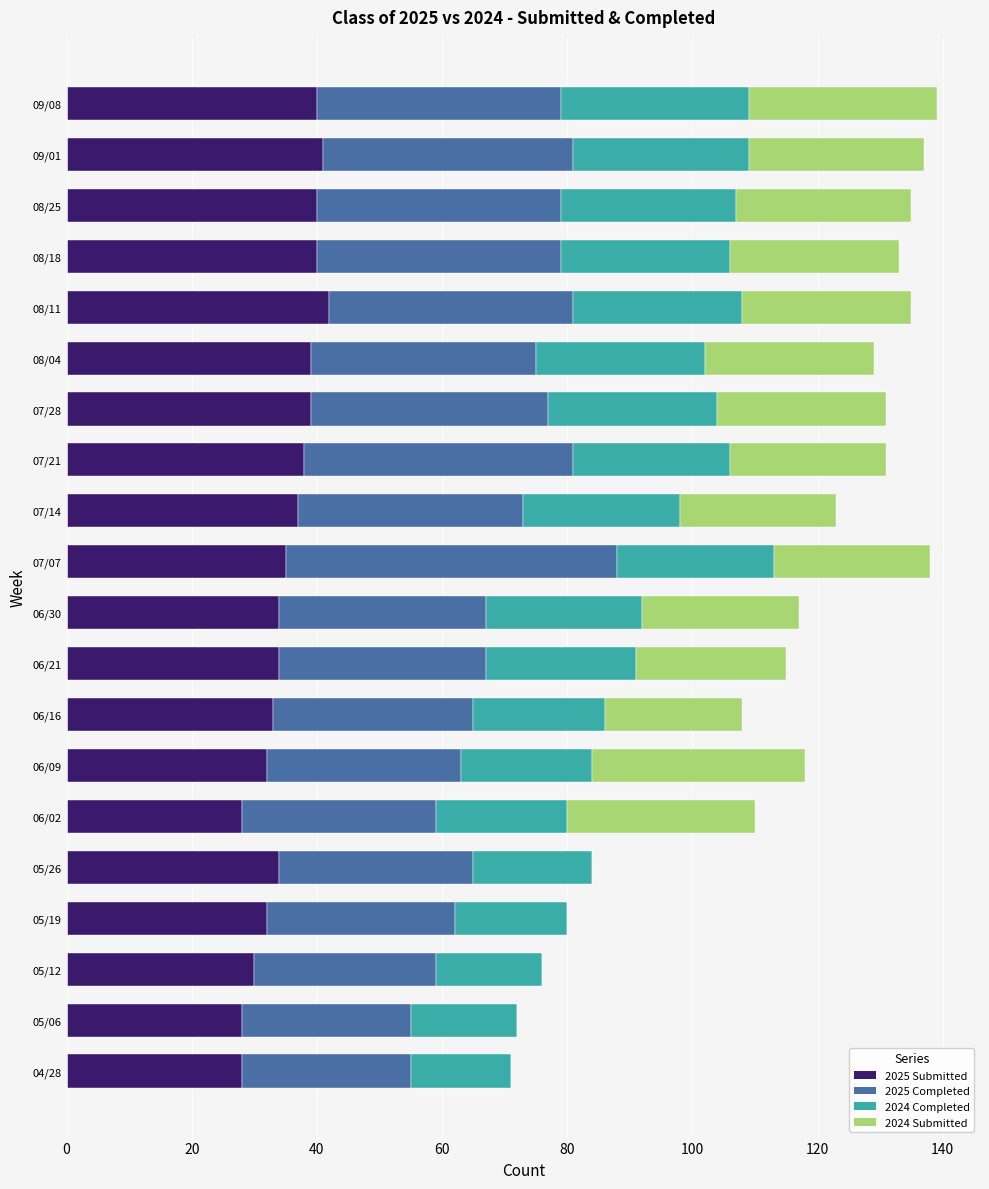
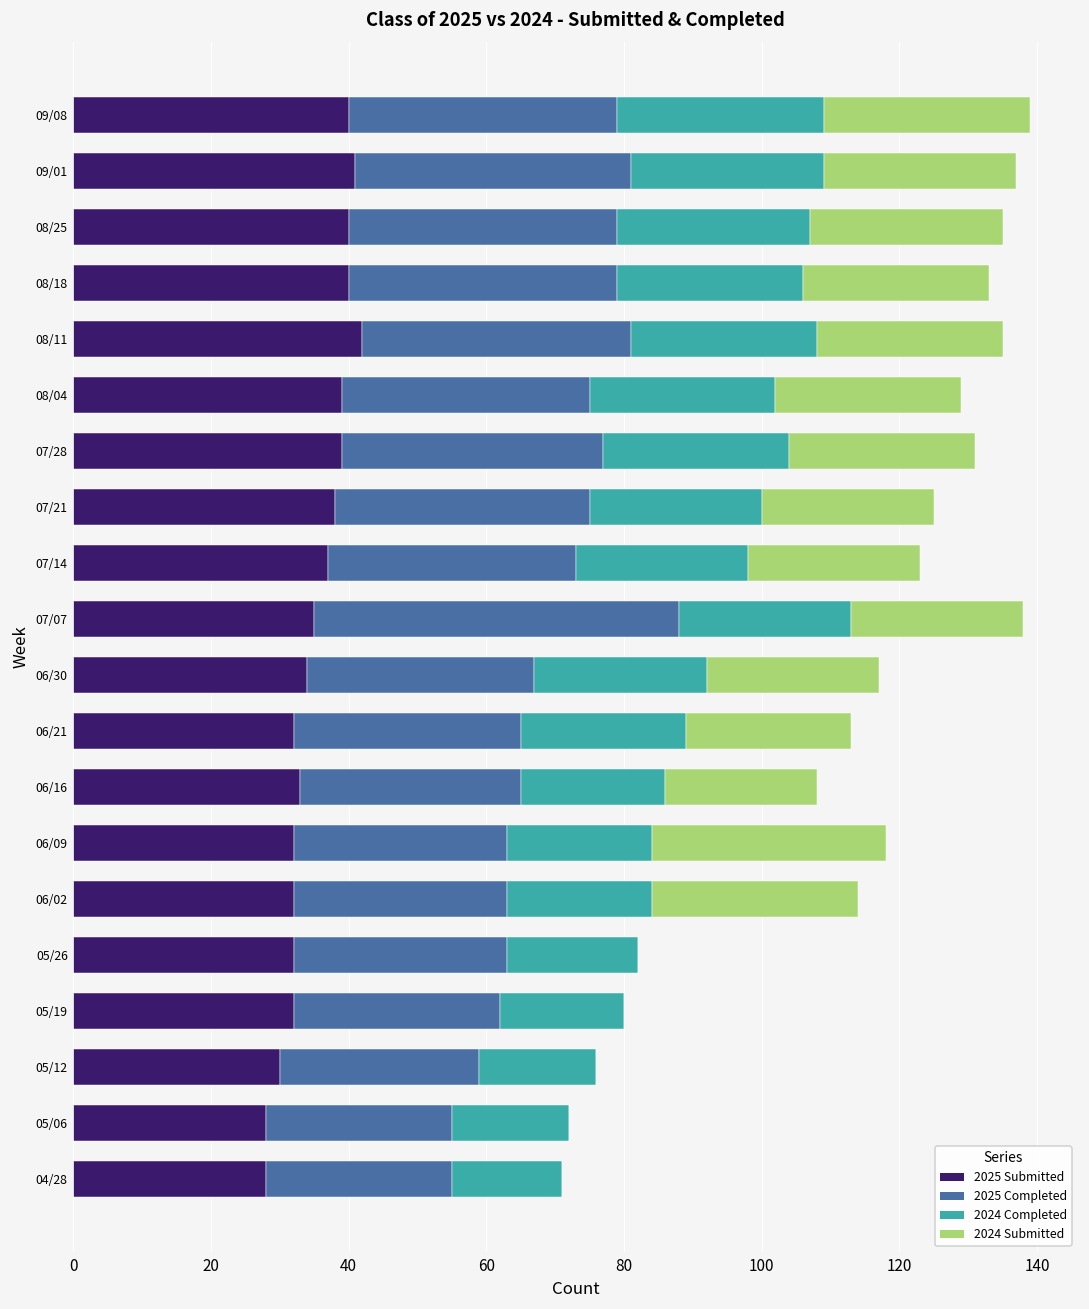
  {
    "2025 Submitted": {
      "09/08": 40,
      "09/01": 41,
      "08/25": 40,
      "08/18": 40,
      "08/11": 42,
      "08/04": 39,
      "07/28": 39,
      "07/21": 38,
      "07/14": 37,
      "07/07": 35,
      "06/30": 34,
-     "06/21": 34,
+     "06/21": 32,
      "06/16": 33,
      "06/09": 32,
-     "06/02": 28,
-     "05/26": 34,
+     "06/02": 32,
+     "05/26": 32,
      "05/19": 32,
      "05/12": 30,
      "05/06": 28,
      "04/28": 28
    },
    "2025 Completed": {
      "09/08": 39,
      "09/01": 40,
      "08/25": 39,
      "08/18": 39,
      "08/11": 39,
      "08/04": 36,
      "07/28": 38,
-     "07/21": 43,
+     "07/21": 37,
      "07/14": 36,
      "07/07": 53,
      "06/30": 33,
      "06/21": 33,
      "06/16": 32,
      "06/09": 31,
      "06/02": 31,
      "05/26": 31,
      "05/19": 30,
      "05/12": 29,
      "05/06": 27,
      "04/28": 27
    },
    "2024 Completed": {
      "09/08": 30,
      "09/01": 28,
      "08/25": 28,
      "08/18": 27,
      "08/11": 27,
      "08/04": 27,
      "07/28": 27,
      "07/21": 25,
      "07/14": 25,
      "07/07": 25,
      "06/30": 25,
      "06/21": 24,
      "06/16": 21,
      "06/09": 21,
      "06/02": 21,
      "05/26": 19,
      "05/19": 18,
      "05/12": 17,
      "05/06": 17,
      "04/28": 16
    },
    "2024 Submitted": {
      "09/08": 30,
      "09/01": 28,
      "08/25": 28,
      "08/18": 27,
      "08/11": 27,
      "08/04": 27,
      "07/28": 27,
      "07/21": 25,
      "07/14": 25,
      "07/07": 25,
      "06/30": 25,
      "06/21": 24,
      "06/16": 22,
      "06/09": 34,
      "06/02": 30,
      "05/26": 0,
      "05/19": 0,
      "05/12": 0,
      "05/06": 0,
      "04/28": 0
    }
  }
